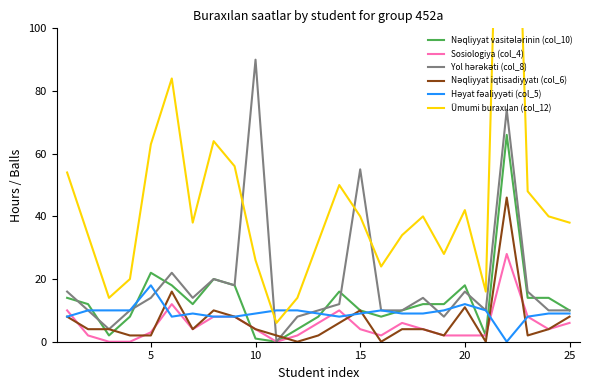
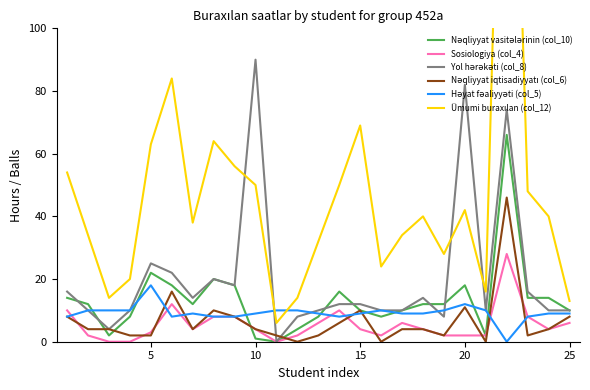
  {
    "Nəqliyyat vasitələrinin (col_10)": {
      "5": 22,
      "10": 1,
      "20": 18
    },
    "Sosiologiya (col_4)": {
      "5": 3,
      "15": 4,
      "20": 2,
      "25": 6
    },
    "Yol hərəkəti (col_8)": {
-     "5": 14,
+     "5": 25,
      "10": 90,
-     "15": 55,
-     "20": 16
+     "15": 12,
+     "20": 82
    },
    "Nəqliyyat iqtisadiyyatı (col_6)": {
      "5": 2,
      "20": 11,
      "25": 8
    },
    "Həyat fəaliyyəti (col_5)": {
      "5": 18,
      "10": 9,
      "15": 9,
      "20": 12,
      "25": 9
    },
    "Ümumi buraxılan (col_12)": {
      "5": 63,
-     "10": 26,
-     "15": 40,
+     "10": 50,
+     "15": 69,
      "20": 42,
-     "25": 38
+     "25": 13
    }
  }
